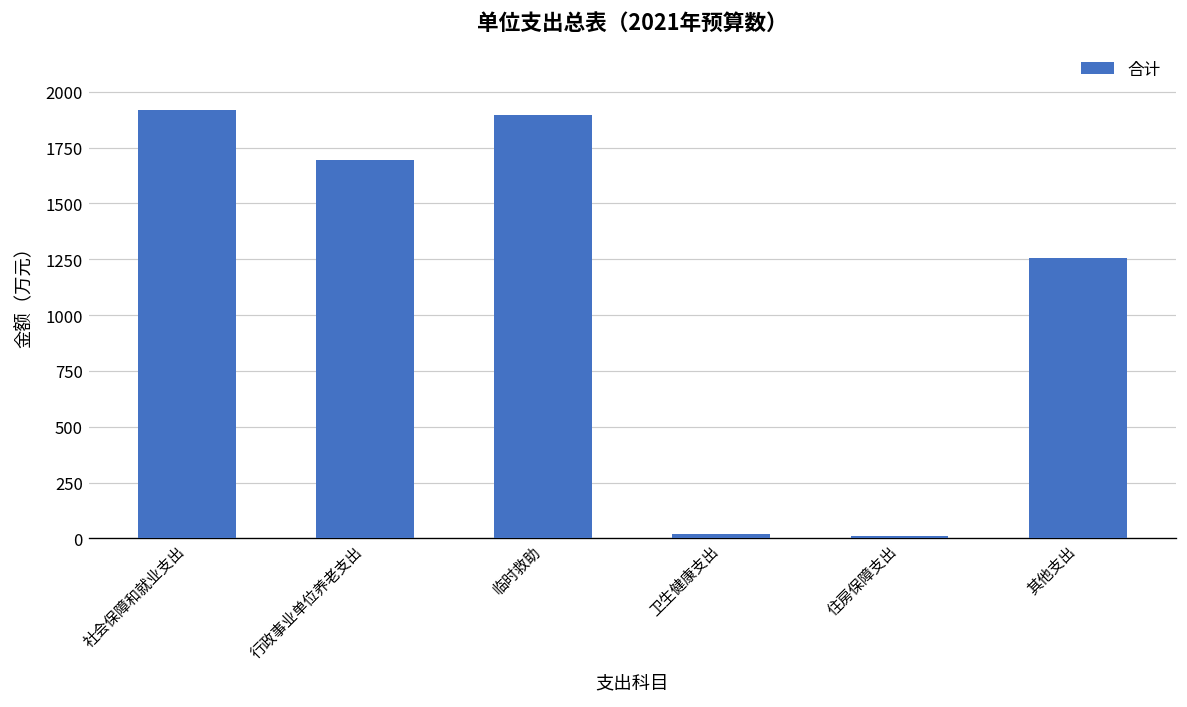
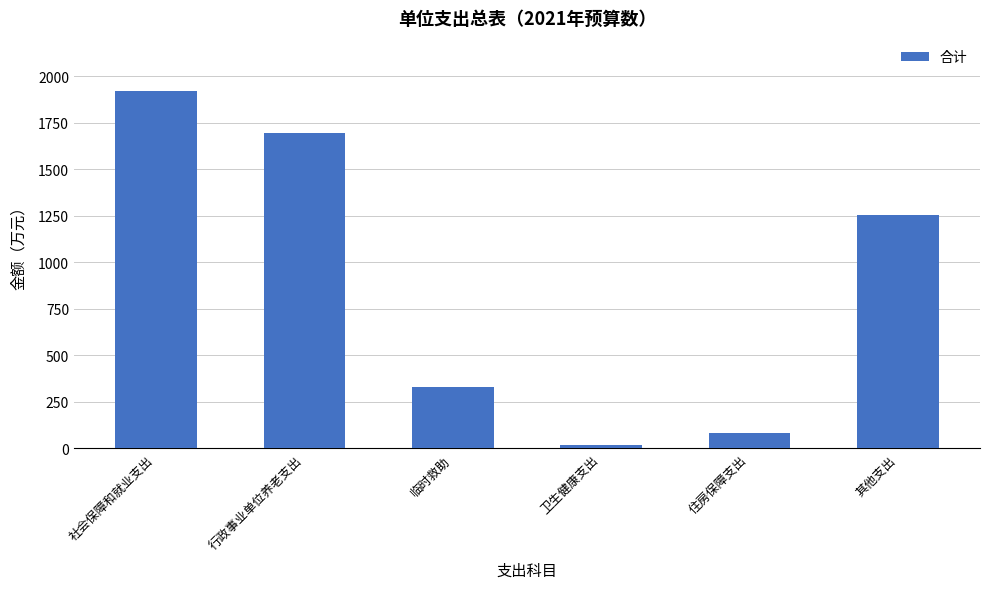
  {
    "社会保障和就业支出": 1920,
    "行政事业单位养老支出": 1690,
-   "临时救助": 1900,
+   "临时救助": 330,
    "卫生健康支出": 20,
-   "住房保障支出": 10,
+   "住房保障支出": 80,
    "其他支出": 1250
  }
